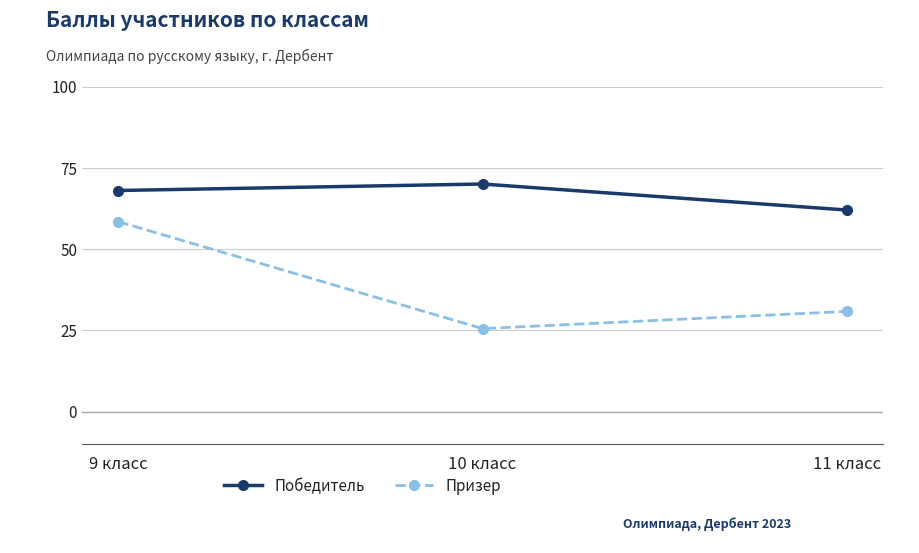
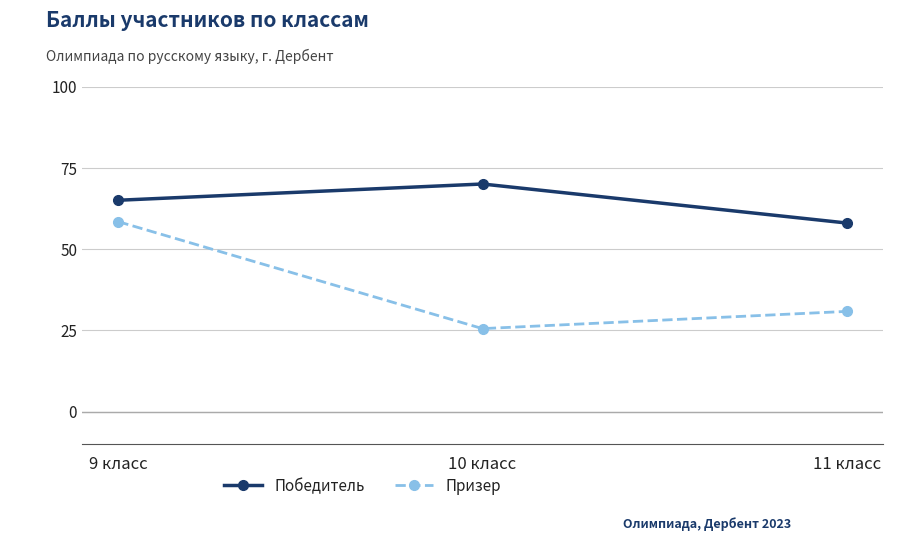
  {
    "Победитель": {
-     "9 класс": 68,
+     "9 класс": 65,
      "10 класс": 70,
-     "11 класс": 62
+     "11 класс": 58
    },
    "Призер": {
      "9 класс": 58,
      "10 класс": 26,
      "11 класс": 31
    }
  }
